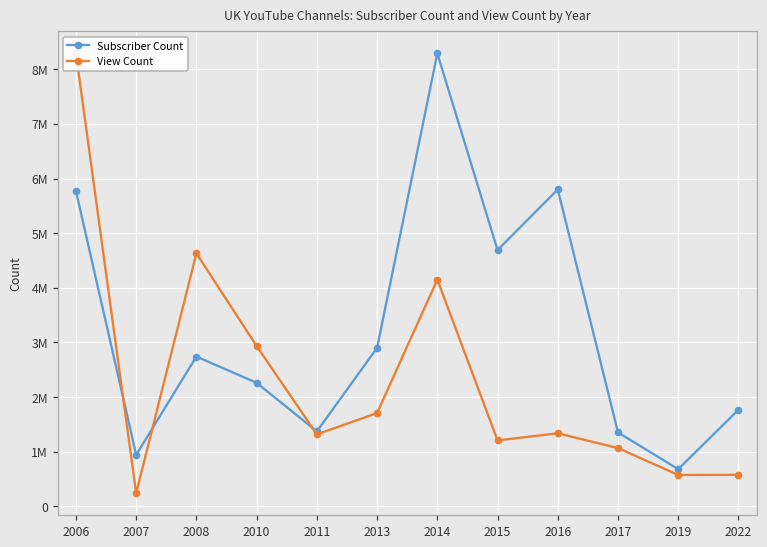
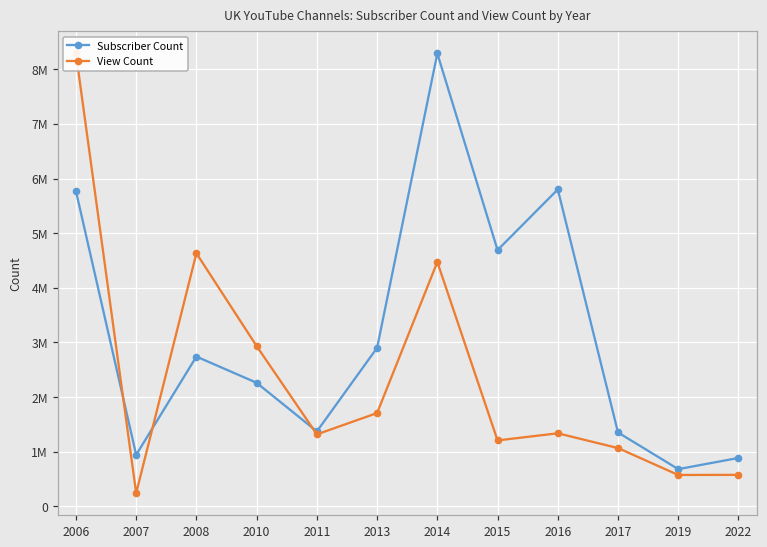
  {
    "Subscriber Count": {
      "2006": 5800000,
      "2007": 900000,
      "2008": 2700000,
      "2010": 2300000,
      "2011": 1400000,
      "2013": 2900000,
      "2014": 8300000,
      "2015": 4700000,
      "2016": 5800000,
      "2017": 1400000,
      "2019": 700000,
-     "2022": 1800000
+     "2022": 900000
    },
    "View Count": {
      "2007": 200000,
      "2008": 4600000,
      "2010": 2900000,
      "2011": 1300000,
      "2013": 1700000,
-     "2014": 4200000,
+     "2014": 4500000,
      "2015": 1200000,
      "2016": 1300000,
      "2017": 1100000,
      "2019": 600000,
      "2022": 600000
    }
  }
